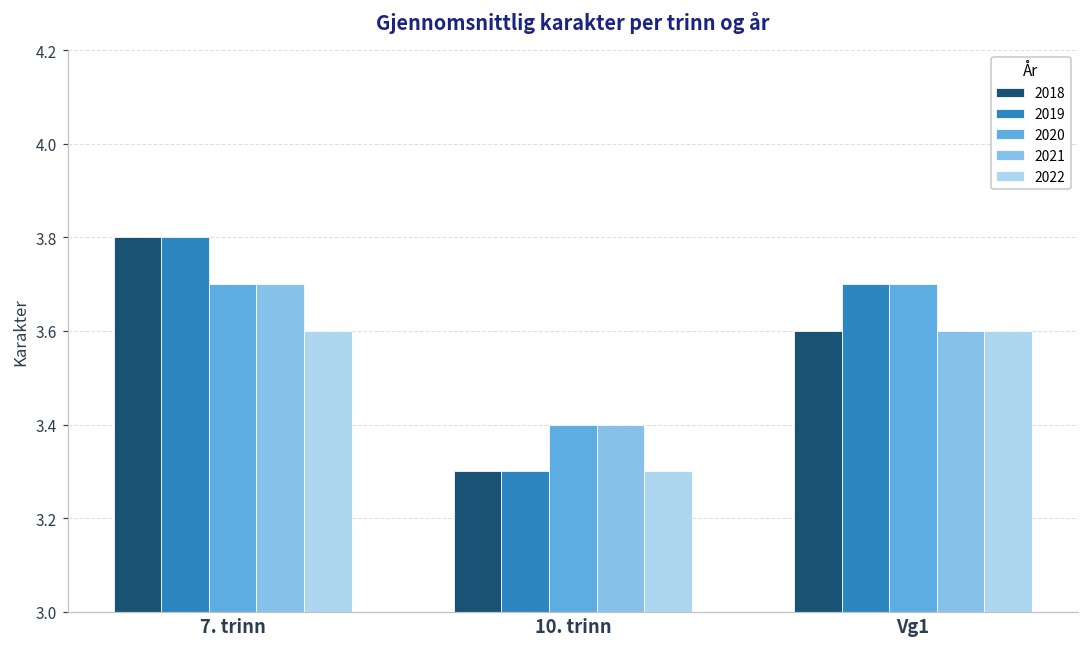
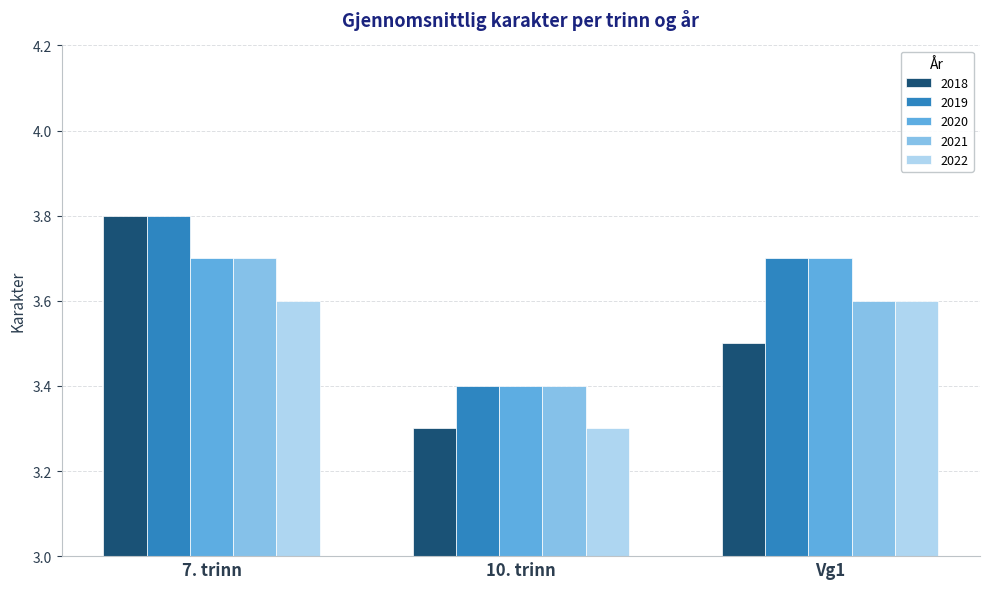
  {
    "2018": {
      "7. trinn": 3.8,
      "10. trinn": 3.3,
-     "Vg1": 3.6
+     "Vg1": 3.5
    },
    "2019": {
      "7. trinn": 3.8,
-     "10. trinn": 3.3,
+     "10. trinn": 3.4,
      "Vg1": 3.7
    }
  }
